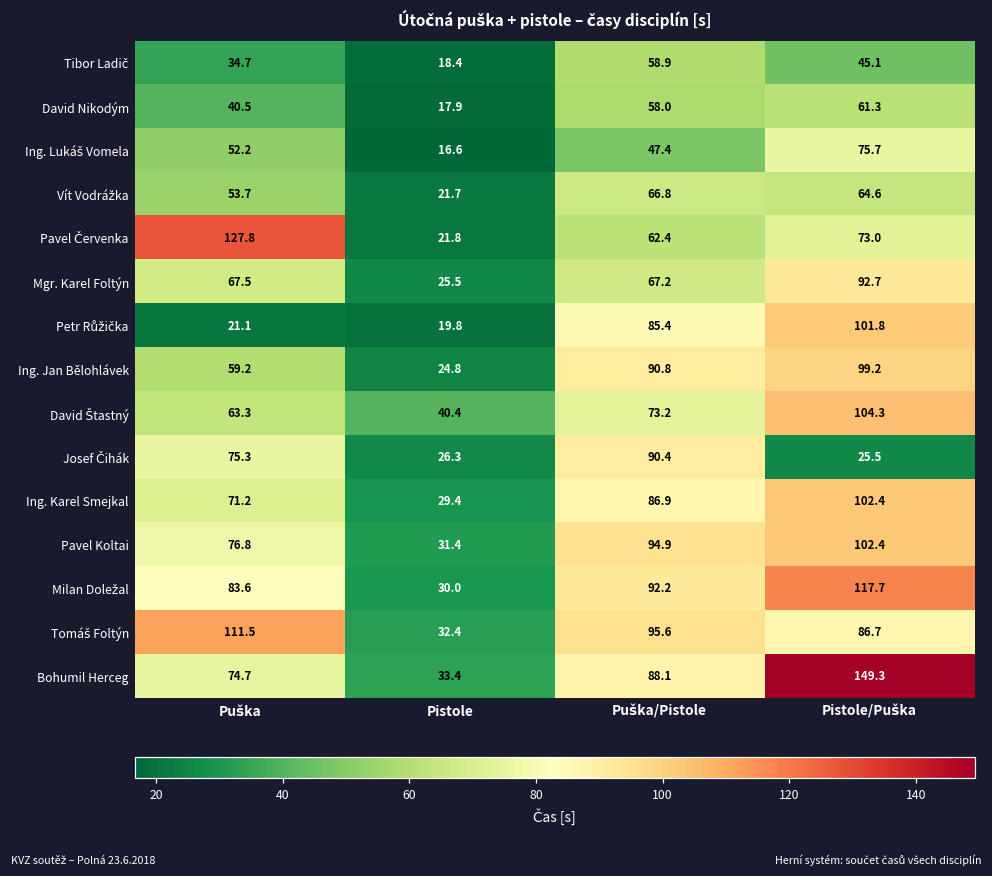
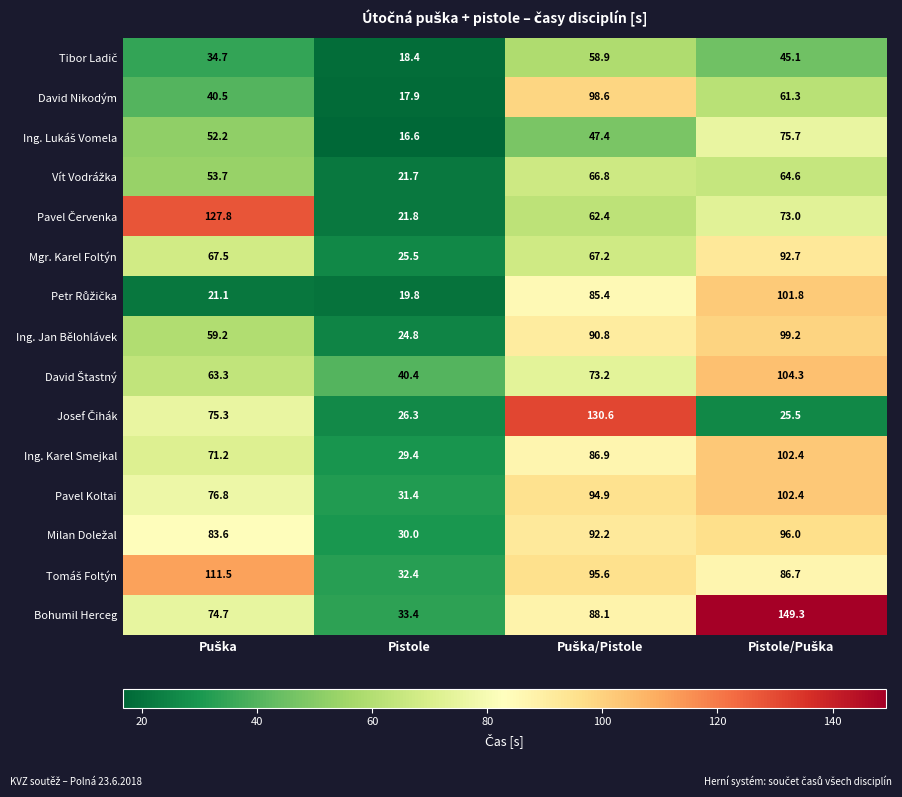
  {
    "Tibor Ladič": {
      "Puška": 34.7,
      "Pistole": 18.4,
      "Puška/Pistole": 58.9,
      "Pistole/Puška": 45.1
    },
    "David Nikodým": {
      "Puška": 40.5,
      "Pistole": 17.9,
-     "Puška/Pistole": 58.0,
+     "Puška/Pistole": 98.6,
      "Pistole/Puška": 61.3
    },
    "Ing. Lukáš Vomela": {
      "Puška": 52.2,
      "Pistole": 16.6,
      "Puška/Pistole": 47.4,
      "Pistole/Puška": 75.7
    },
    "Vít Vodrážka": {
      "Puška": 53.7,
      "Pistole": 21.7,
      "Puška/Pistole": 66.8,
      "Pistole/Puška": 64.6
    },
    "Pavel Červenka": {
      "Puška": 127.8,
      "Pistole": 21.8,
      "Puška/Pistole": 62.4,
      "Pistole/Puška": 73.0
    },
    "Mgr. Karel Foltýn": {
      "Puška": 67.5,
      "Pistole": 25.5,
      "Puška/Pistole": 67.2,
      "Pistole/Puška": 92.7
    },
    "Petr Růžička": {
      "Puška": 21.1,
      "Pistole": 19.8,
      "Puška/Pistole": 85.4,
      "Pistole/Puška": 101.8
    },
    "Ing. Jan Bělohlávek": {
      "Puška": 59.2,
      "Pistole": 24.8,
      "Puška/Pistole": 90.8,
      "Pistole/Puška": 99.2
    },
    "David Štastný": {
      "Puška": 63.3,
      "Pistole": 40.4,
      "Puška/Pistole": 73.2,
      "Pistole/Puška": 104.3
    },
    "Josef Čihák": {
      "Puška": 75.3,
      "Pistole": 26.3,
-     "Puška/Pistole": 90.4,
+     "Puška/Pistole": 130.6,
      "Pistole/Puška": 25.5
    },
    "Ing. Karel Smejkal": {
      "Puška": 71.2,
      "Pistole": 29.4,
      "Puška/Pistole": 86.9,
      "Pistole/Puška": 102.4
    },
    "Pavel Koltai": {
      "Puška": 76.8,
      "Pistole": 31.4,
      "Puška/Pistole": 94.9,
      "Pistole/Puška": 102.4
    },
    "Milan Doležal": {
      "Puška": 83.6,
      "Pistole": 30.0,
      "Puška/Pistole": 92.2,
-     "Pistole/Puška": 117.7
+     "Pistole/Puška": 96.0
    },
    "Tomáš Foltýn": {
      "Puška": 111.5,
      "Pistole": 32.4,
      "Puška/Pistole": 95.6,
      "Pistole/Puška": 86.7
    },
    "Bohumil Herceg": {
      "Puška": 74.7,
      "Pistole": 33.4,
      "Puška/Pistole": 88.1,
      "Pistole/Puška": 149.3
    }
  }
